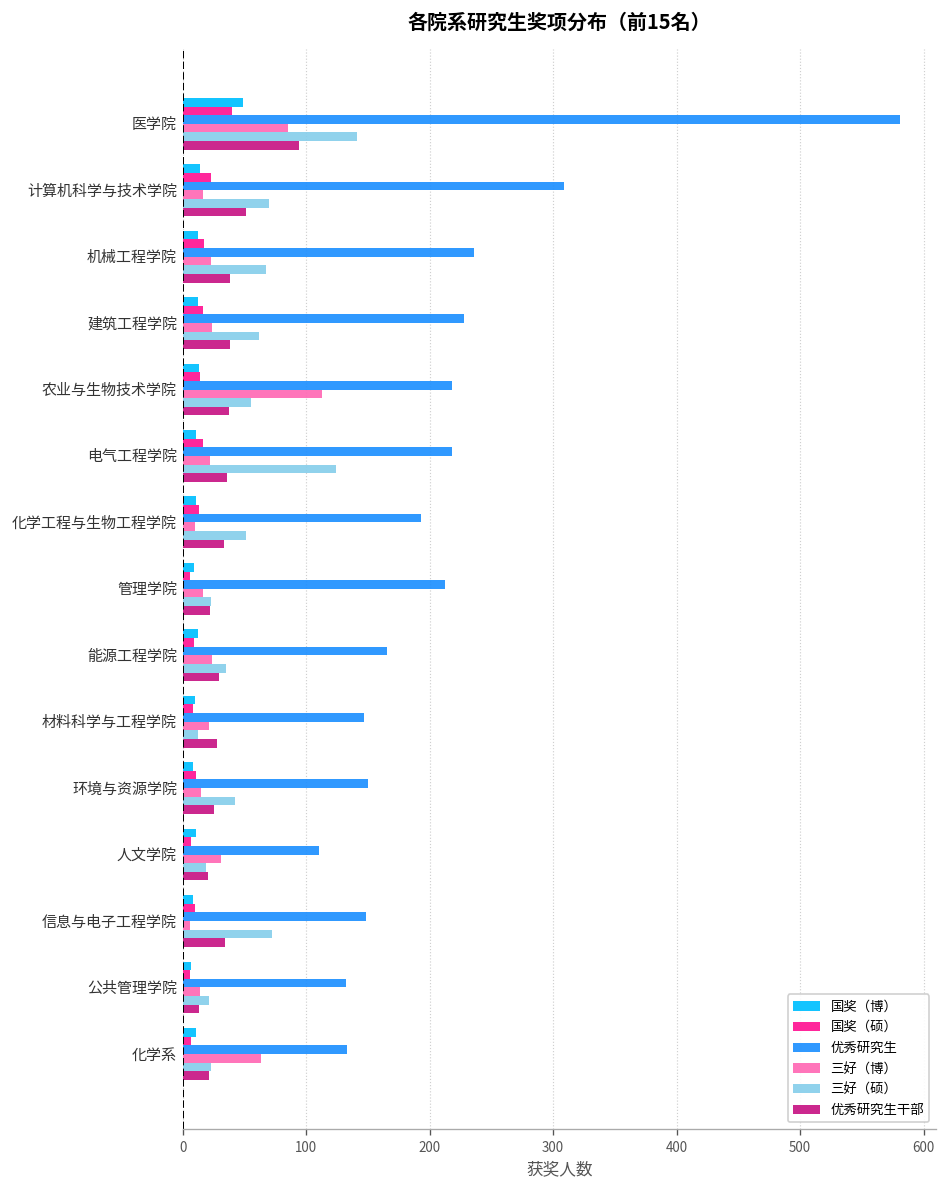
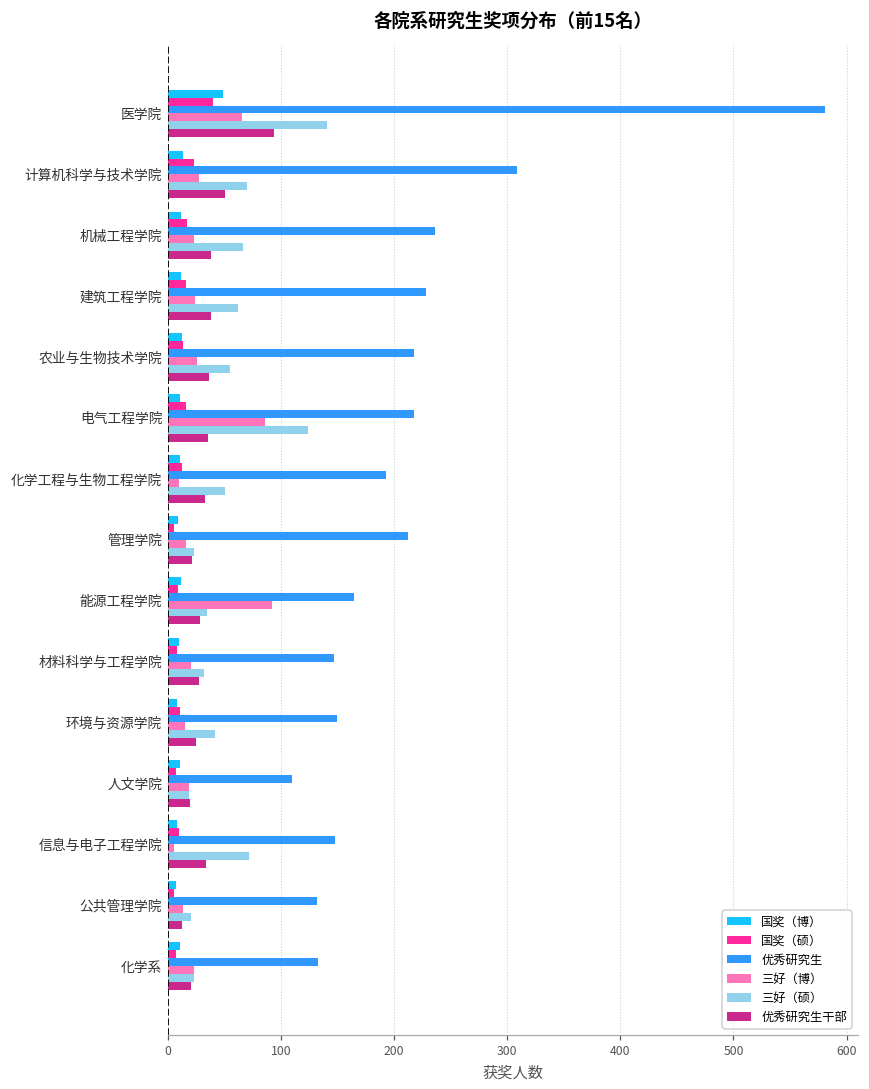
  {
    "三好（博）": {
-     "医学院": 85,
-     "计算机科学与技术学院": 16,
+     "医学院": 66,
+     "计算机科学与技术学院": 28,
      "机械工程学院": 23,
      "建筑工程学院": 24,
-     "农业与生物技术学院": 113,
-     "电气工程学院": 22,
+     "农业与生物技术学院": 26,
+     "电气工程学院": 86,
      "化学工程与生物工程学院": 10,
      "管理学院": 16,
-     "能源工程学院": 24,
+     "能源工程学院": 92,
      "材料科学与工程学院": 21,
      "环境与资源学院": 15,
-     "人文学院": 31,
+     "人文学院": 19,
      "信息与电子工程学院": 6,
      "公共管理学院": 14,
-     "化学系": 63
+     "化学系": 23
    },
    "三好（硕）": {
      "医学院": 141,
      "计算机科学与技术学院": 70,
      "机械工程学院": 67,
      "建筑工程学院": 62,
      "农业与生物技术学院": 55,
      "电气工程学院": 124,
      "化学工程与生物工程学院": 51,
      "管理学院": 23,
      "能源工程学院": 35,
-     "材料科学与工程学院": 12,
+     "材料科学与工程学院": 32,
      "环境与资源学院": 42,
      "人文学院": 19,
      "信息与电子工程学院": 72,
      "公共管理学院": 21,
      "化学系": 23
    }
  }
